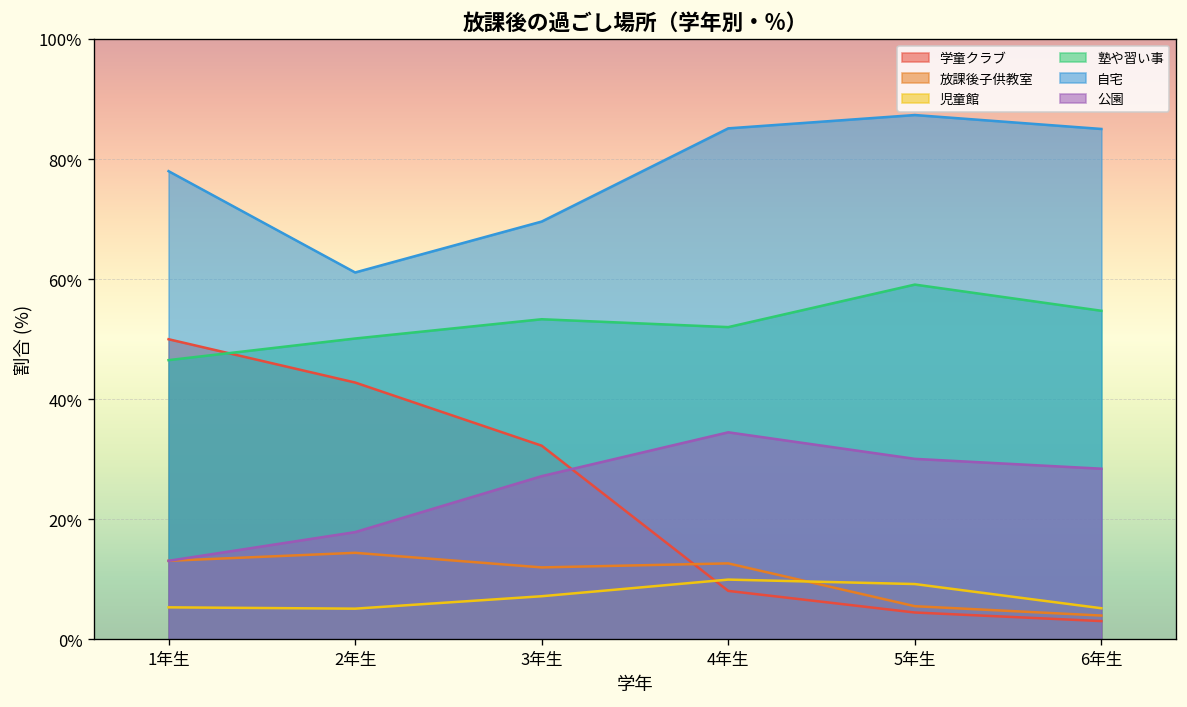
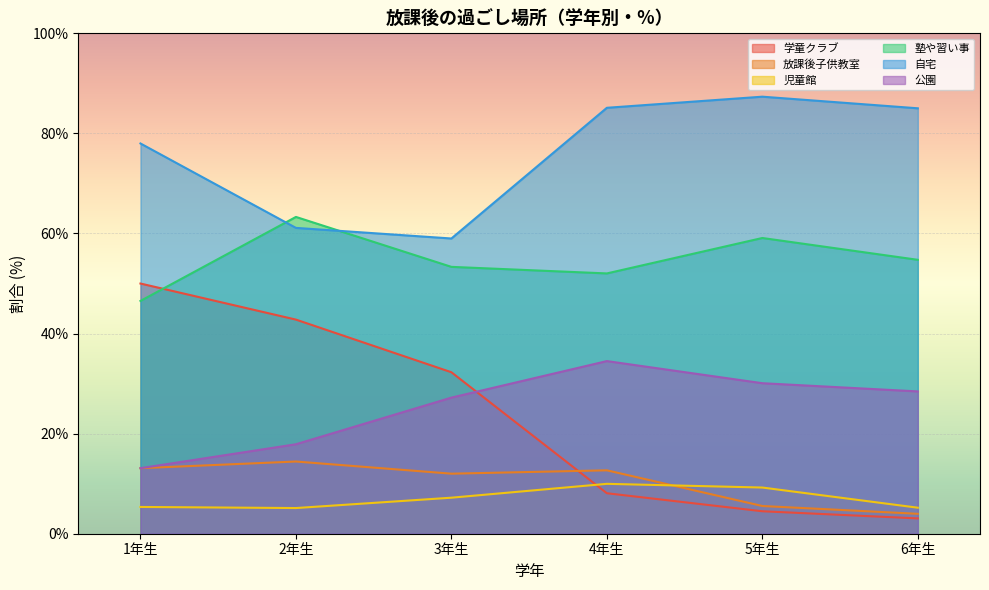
  {
    "児童館": {
      "1年生": "5%",
      "2年生": "5%",
      "3年生": "7%",
      "4年生": "10%",
      "5年生": "9%",
      "6年生": "5%"
    },
    "塾や習い事": {
      "1年生": "47%",
-     "2年生": "50%",
+     "2年生": "63%",
      "3年生": "53%",
      "4年生": "52%",
      "5年生": "59%",
      "6年生": "55%"
    },
    "自宅": {
      "1年生": "78%",
      "2年生": "61%",
-     "3年生": "70%",
+     "3年生": "59%",
      "4年生": "85%",
      "5年生": "87%",
      "6年生": "85%"
    },
    "公園": {
      "2年生": "18%",
      "3年生": "27%",
      "4年生": "35%",
      "5年生": "30%",
      "6年生": "28%"
    }
  }
